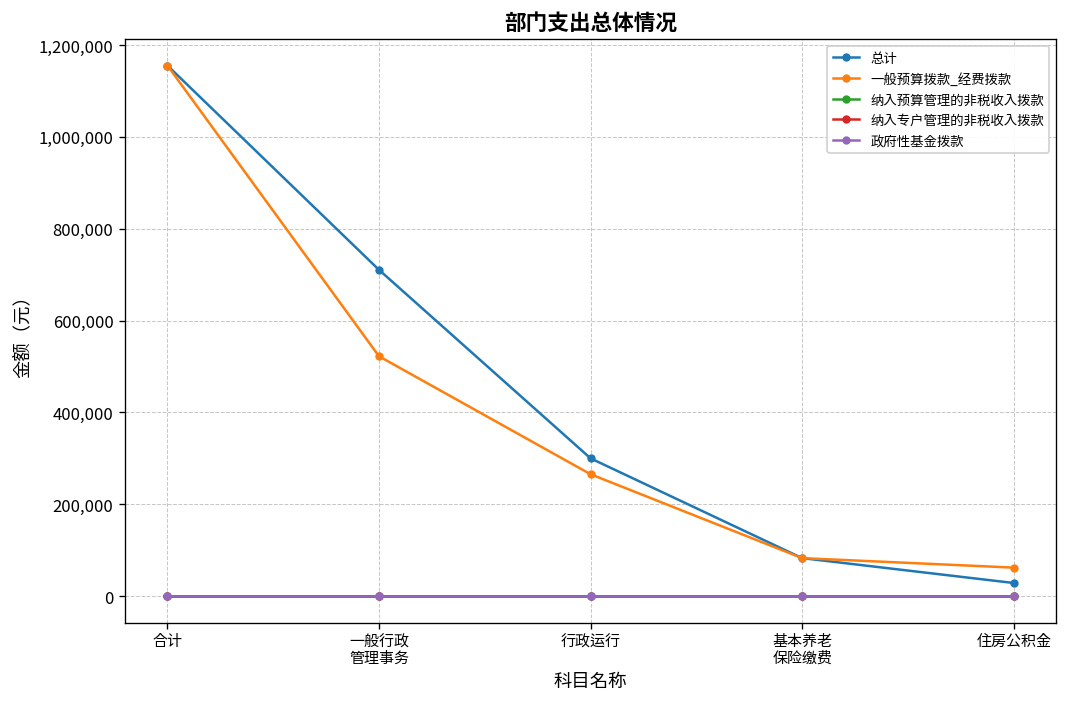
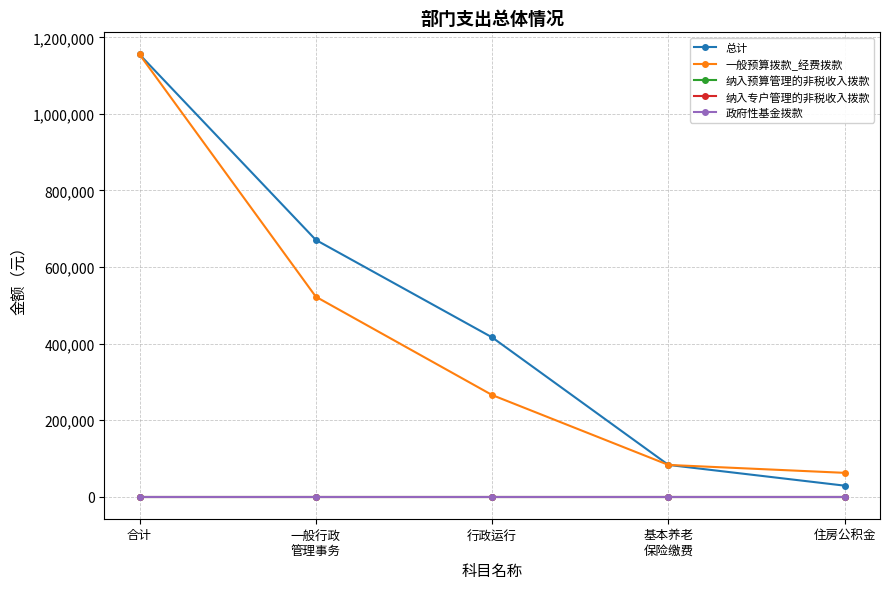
  {
    "总计": {
-     "一般行政 管理事务": "710,000",
-     "行政运行": "300,000",
+     "一般行政 管理事务": "670,000",
+     "行政运行": "420,000",
      "住房公积金": "30,000"
    },
    "一般预算拨款_经费拨款": {
      "一般行政 管理事务": "520,000",
      "行政运行": "270,000",
      "住房公积金": "60,000"
    },
    "政府性基金拨款": {
      "合计": "0",
      "一般行政 管理事务": "0",
      "行政运行": "0",
      "基本养老 保险缴费": "0",
      "住房公积金": "0"
    }
  }
